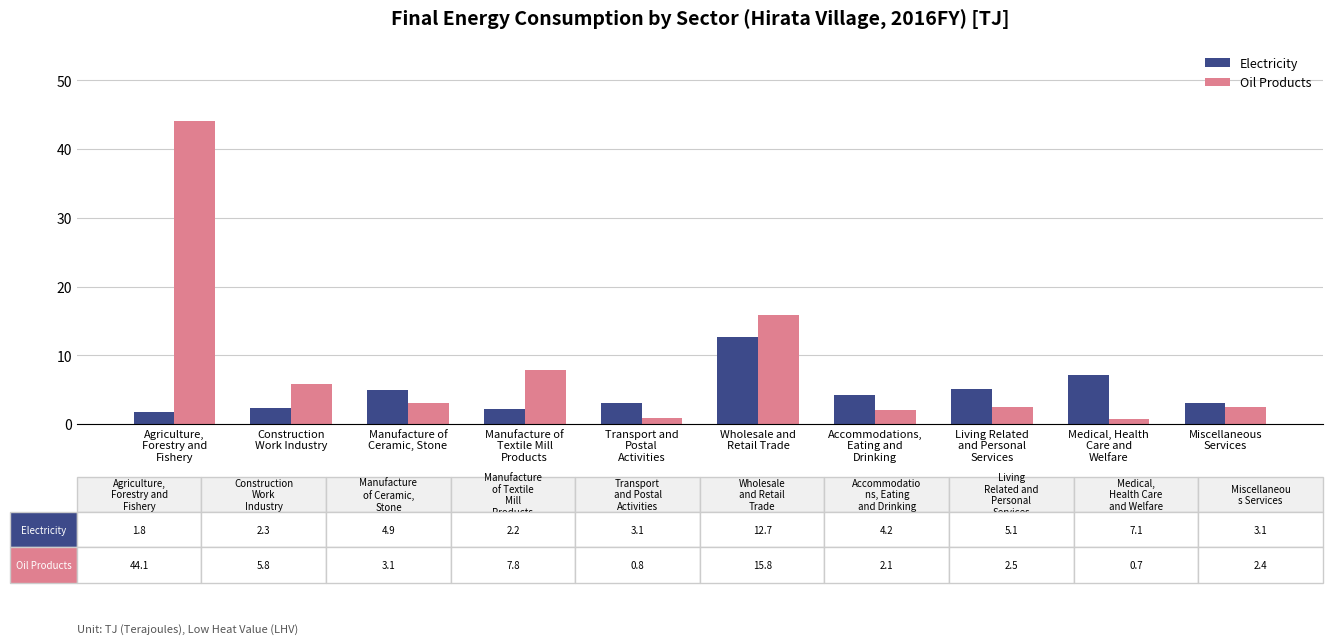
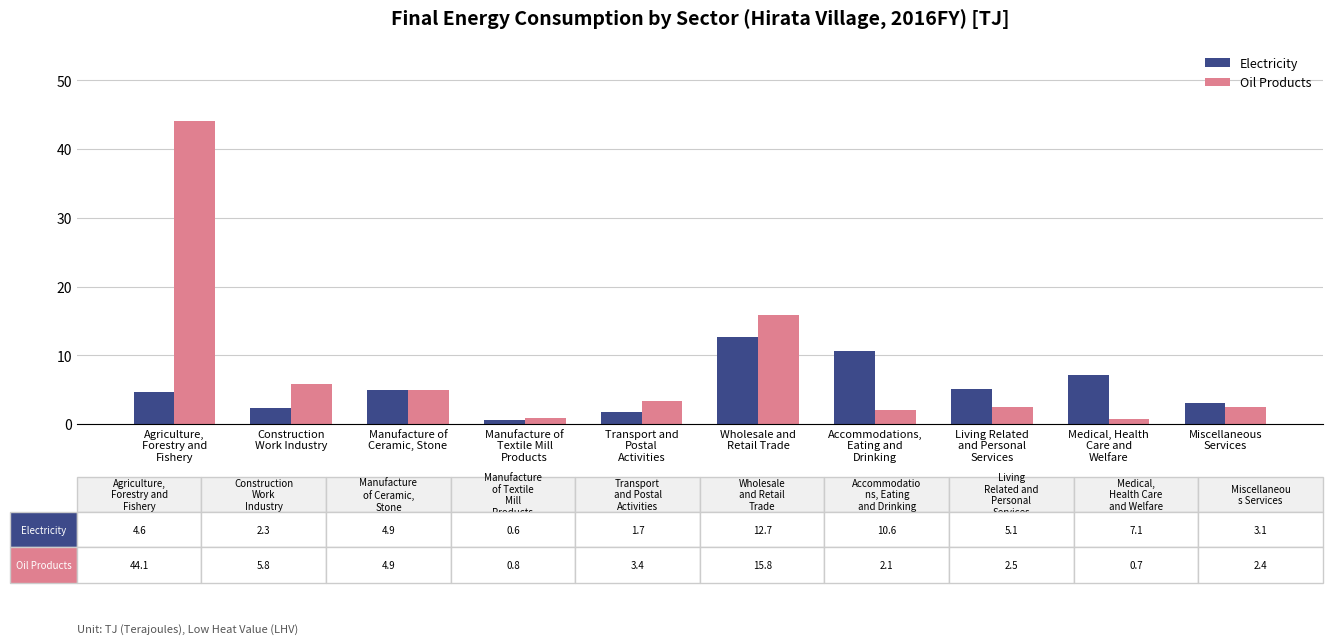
  {
    "Electricity": {
-     "Agriculture, Forestry and Fishery": 1.8,
-     "Manufacture of Textile Mill Products": 2.2,
-     "Transport and Postal Activities": 3.1,
-     "Accommodations, Eating and Drinking": 4.2
+     "Agriculture, Forestry and Fishery": 4.6,
+     "Manufacture of Textile Mill Products": 0.6,
+     "Transport and Postal Activities": 1.7,
+     "Accommodations, Eating and Drinking": 10.6
    },
    "Oil Products": {
-     "Manufacture of Ceramic, Stone": 3.1,
-     "Manufacture of Textile Mill Products": 7.8,
-     "Transport and Postal Activities": 0.8
+     "Manufacture of Ceramic, Stone": 4.9,
+     "Manufacture of Textile Mill Products": 0.8,
+     "Transport and Postal Activities": 3.4
    }
  }
